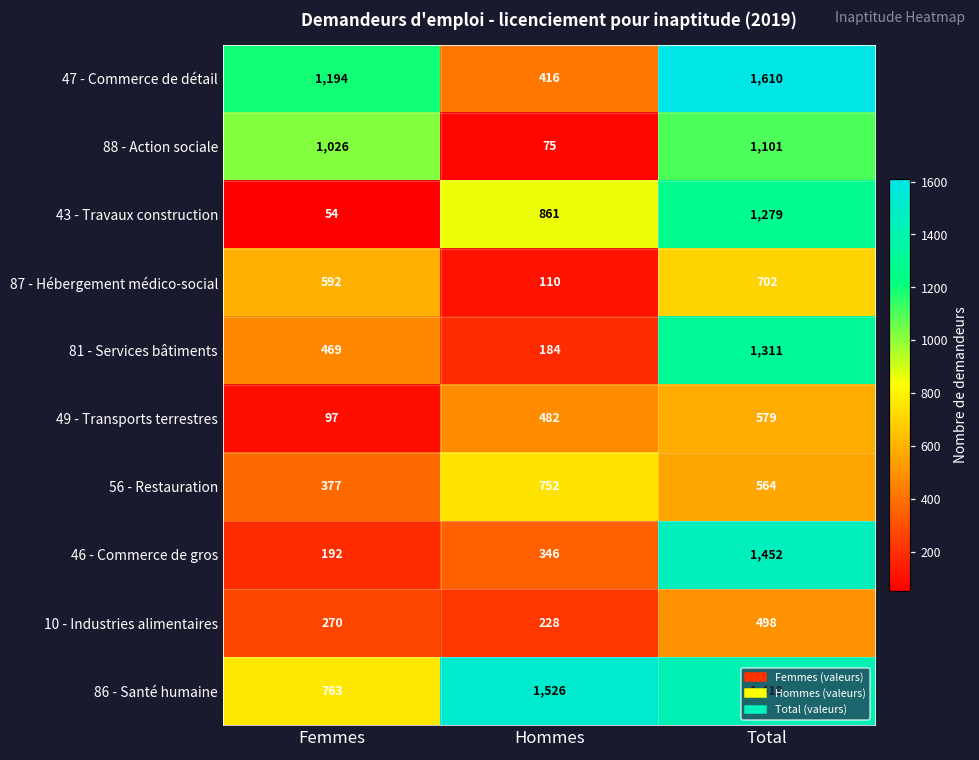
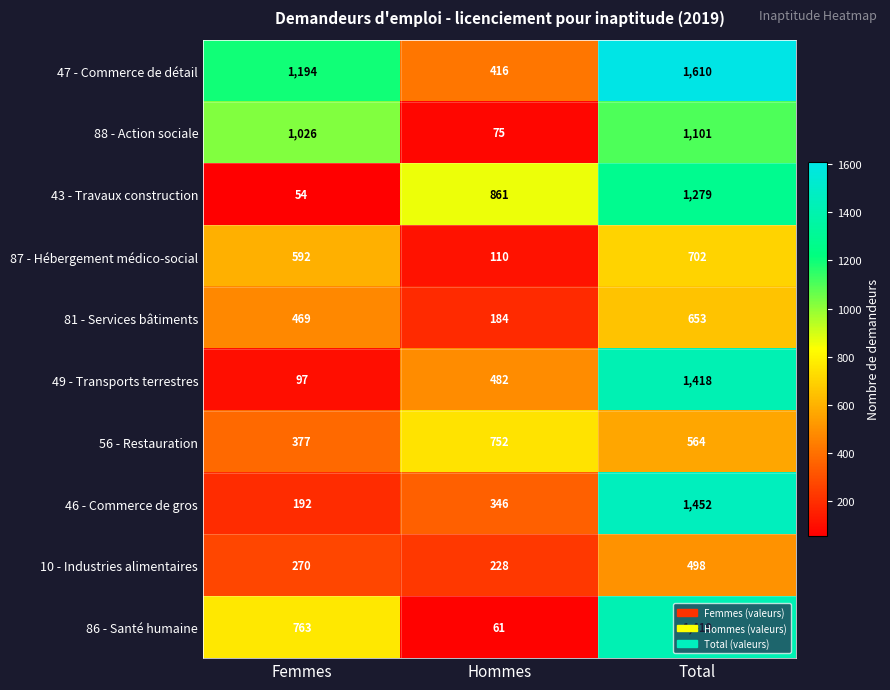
  {
    "47 - Commerce de détail": {
      "Femmes": "1,194",
      "Hommes": "416",
      "Total": "1,610"
    },
    "88 - Action sociale": {
      "Femmes": "1,026",
      "Hommes": "75",
      "Total": "1,101"
    },
    "43 - Travaux construction": {
      "Femmes": "54",
      "Hommes": "861",
      "Total": "1,279"
    },
    "87 - Hébergement médico-social": {
      "Femmes": "592",
      "Hommes": "110",
      "Total": "702"
    },
    "81 - Services bâtiments": {
      "Femmes": "469",
      "Hommes": "184",
-     "Total": "1,311"
+     "Total": "653"
    },
    "49 - Transports terrestres": {
      "Femmes": "97",
      "Hommes": "482",
-     "Total": "579"
+     "Total": "1,418"
    },
    "56 - Restauration": {
      "Femmes": "377",
      "Hommes": "752",
      "Total": "564"
    },
    "46 - Commerce de gros": {
      "Femmes": "192",
      "Hommes": "346",
      "Total": "1,452"
    },
    "10 - Industries alimentaires": {
      "Femmes": "270",
      "Hommes": "228",
      "Total": "498"
    },
    "86 - Santé humaine": {
      "Femmes": "763",
-     "Hommes": "1,526"
+     "Hommes": "61"
    }
  }
